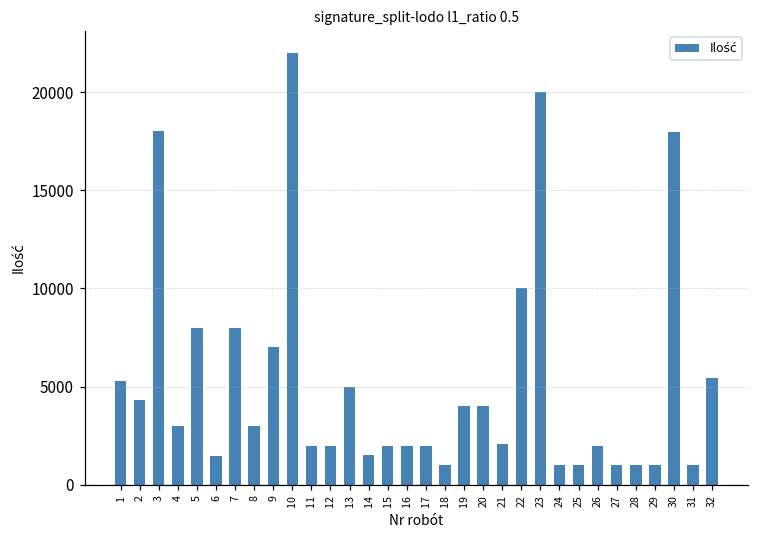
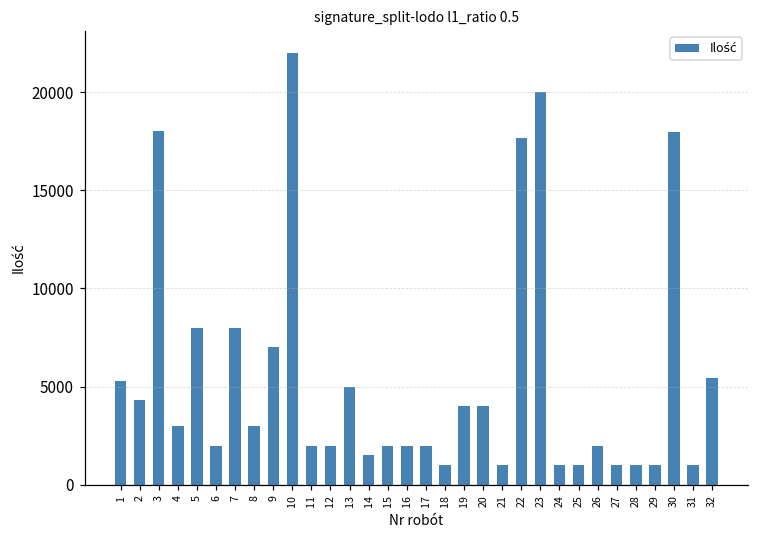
  {
    "1": 5300,
    "2": 4300,
    "3": 18000,
    "4": 3000,
    "5": 8000,
-   "6": 1500,
+   "6": 2000,
    "7": 8000,
    "8": 3000,
    "9": 7000,
    "10": 22000,
    "11": 2000,
    "12": 2000,
    "13": 5000,
    "14": 1500,
    "15": 2000,
    "16": 2000,
    "17": 2000,
    "18": 1000,
    "19": 4000,
    "20": 4000,
-   "21": 2100,
-   "22": 10000,
+   "21": 1000,
+   "22": 17700,
    "23": 20000,
    "24": 1000,
    "25": 1000,
    "26": 2000,
    "27": 1000,
    "28": 1000,
    "29": 1000,
    "30": 18000,
    "31": 1000,
    "32": 5500
  }
